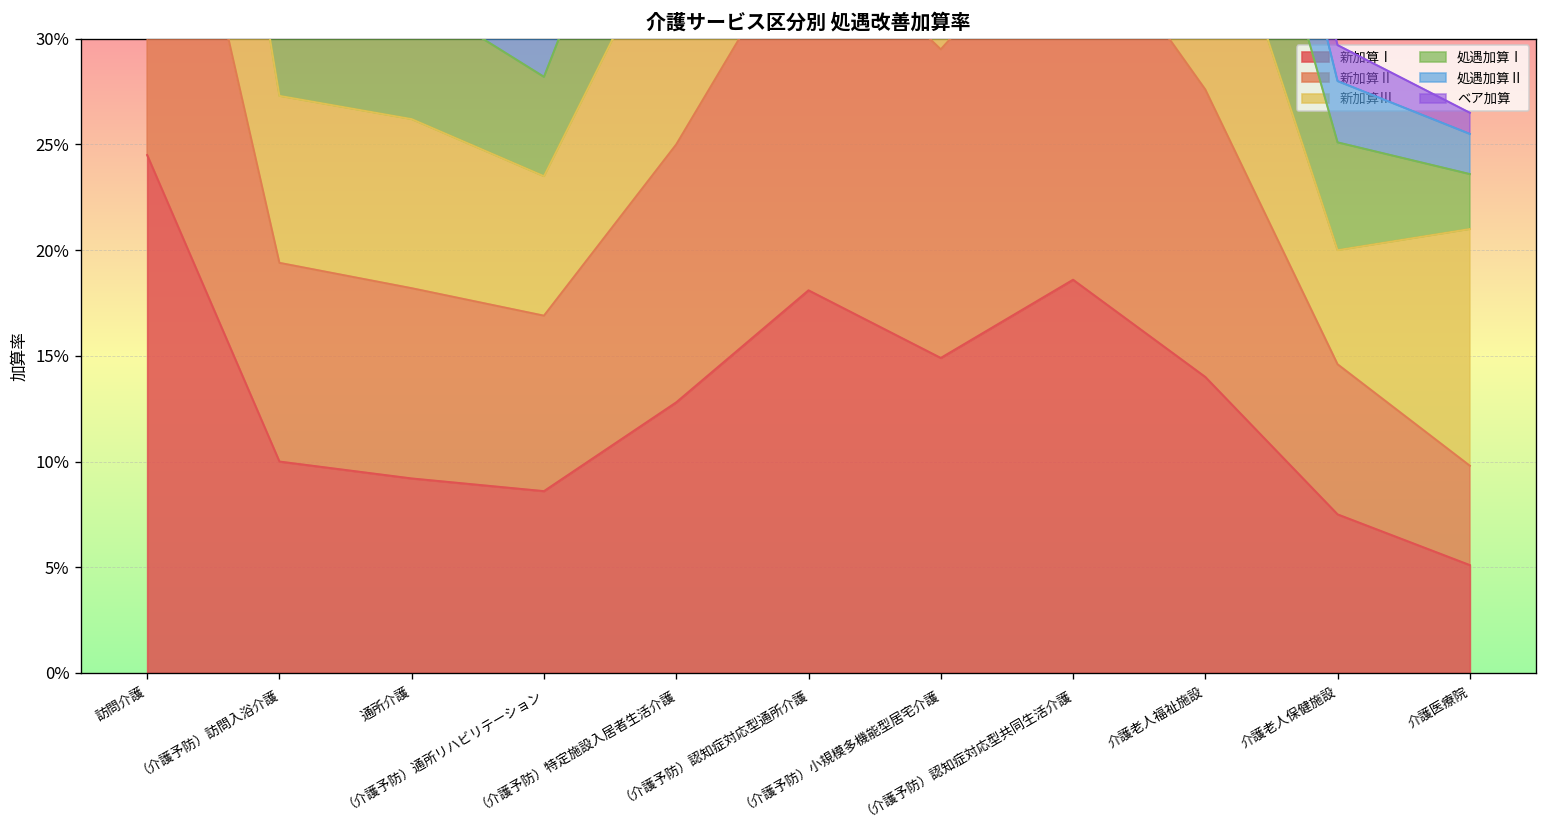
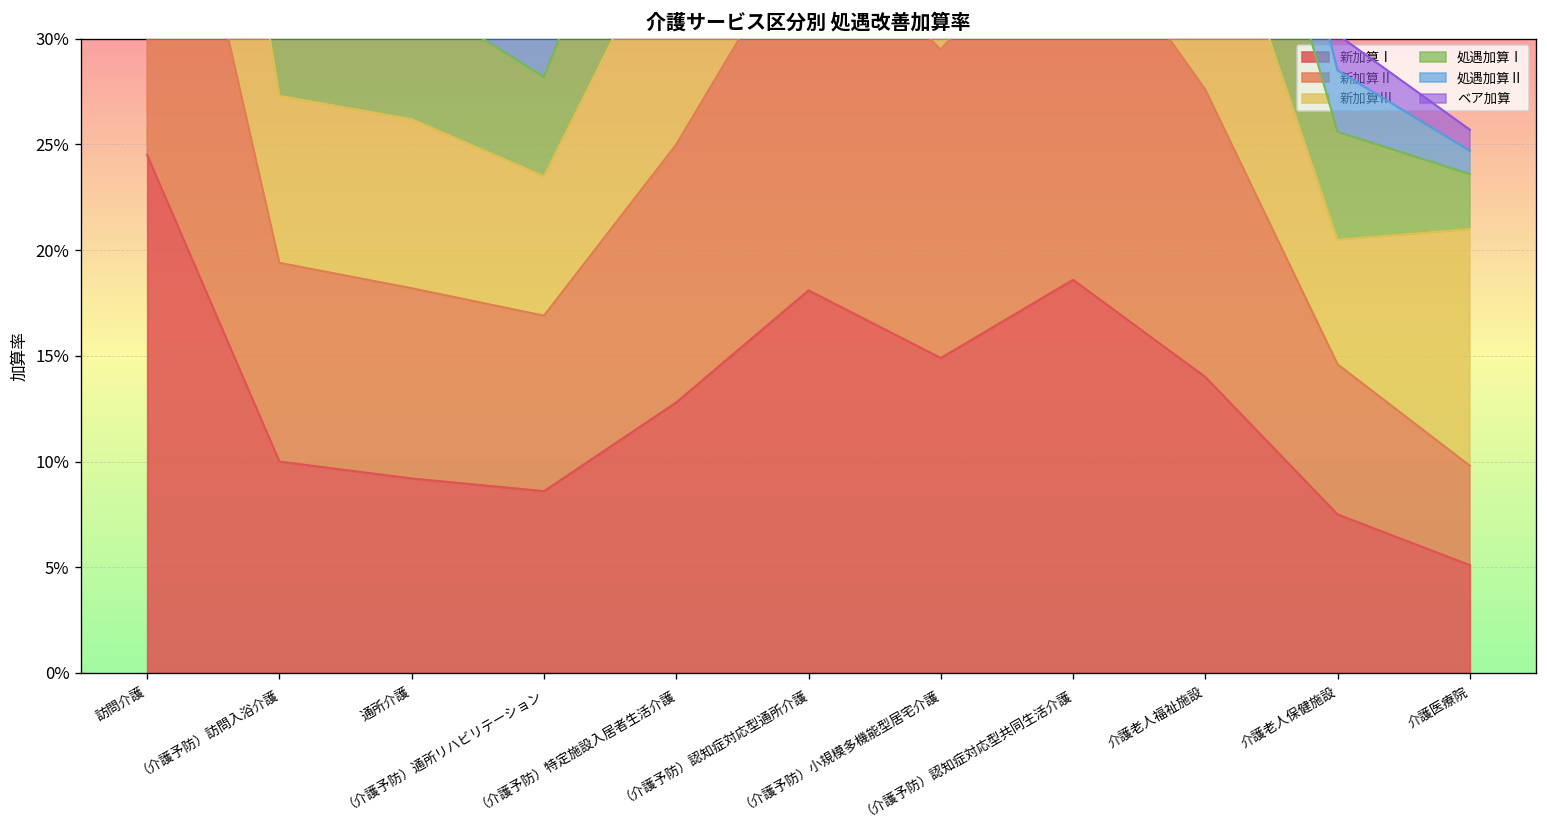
  {
    "新加算Ⅲ": {
      "（介護予防）訪問入浴介護": "7.9%",
      "通所介護": "8.0%",
      "（介護予防）通所リハビリテーション": "6.6%",
-     "介護老人保健施設": "5.4%",
+     "介護老人保健施設": "5.9%",
      "介護医療院": "11.2%"
    },
    "処遇加算Ⅰ": {
      "（介護予防）通所リハビリテーション": "4.7%",
      "介護老人保健施設": "5.1%",
      "介護医療院": "2.6%"
    },
    "処遇加算Ⅱ": {
-     "介護医療院": "1.9%"
+     "介護医療院": "1.1%"
    },
    "ベア加算": {
      "介護医療院": "1.0%"
    }
  }
